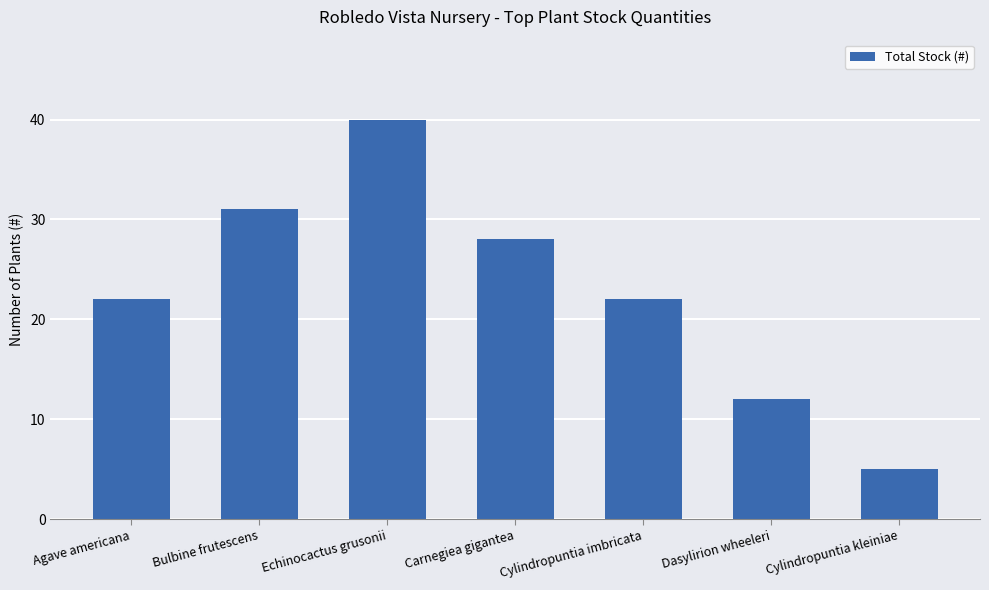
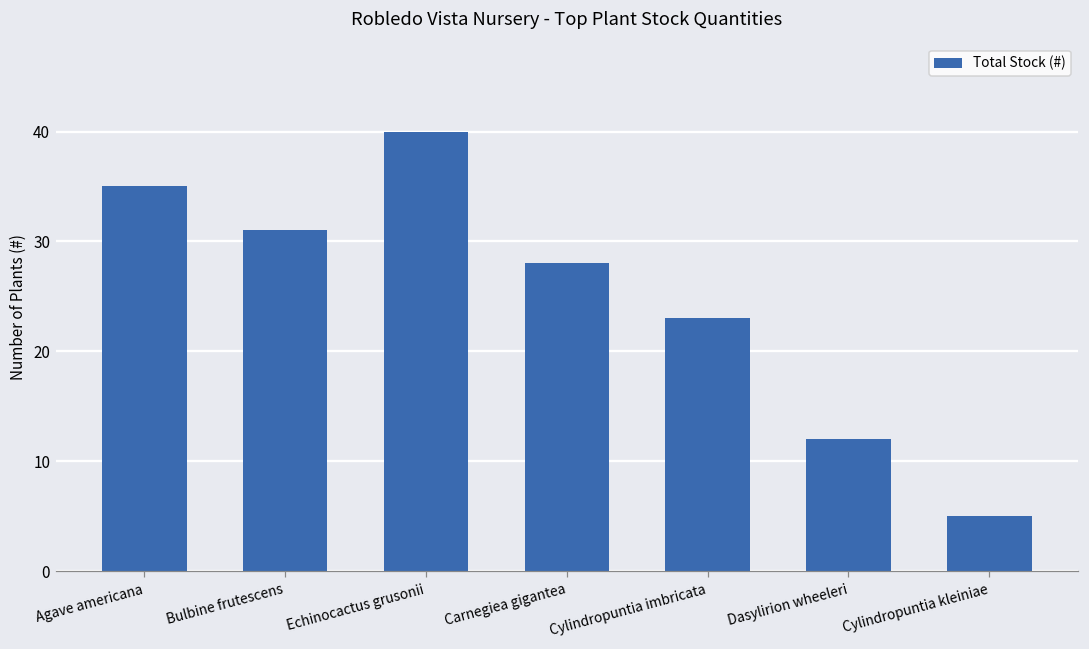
  {
-   "Agave americana": 22,
+   "Agave americana": 35,
    "Bulbine frutescens": 31,
    "Echinocactus grusonii": 40,
    "Carnegiea gigantea": 28,
-   "Cylindropuntia imbricata": 22,
+   "Cylindropuntia imbricata": 23,
    "Dasylirion wheeleri": 12,
    "Cylindropuntia kleiniae": 5
  }
